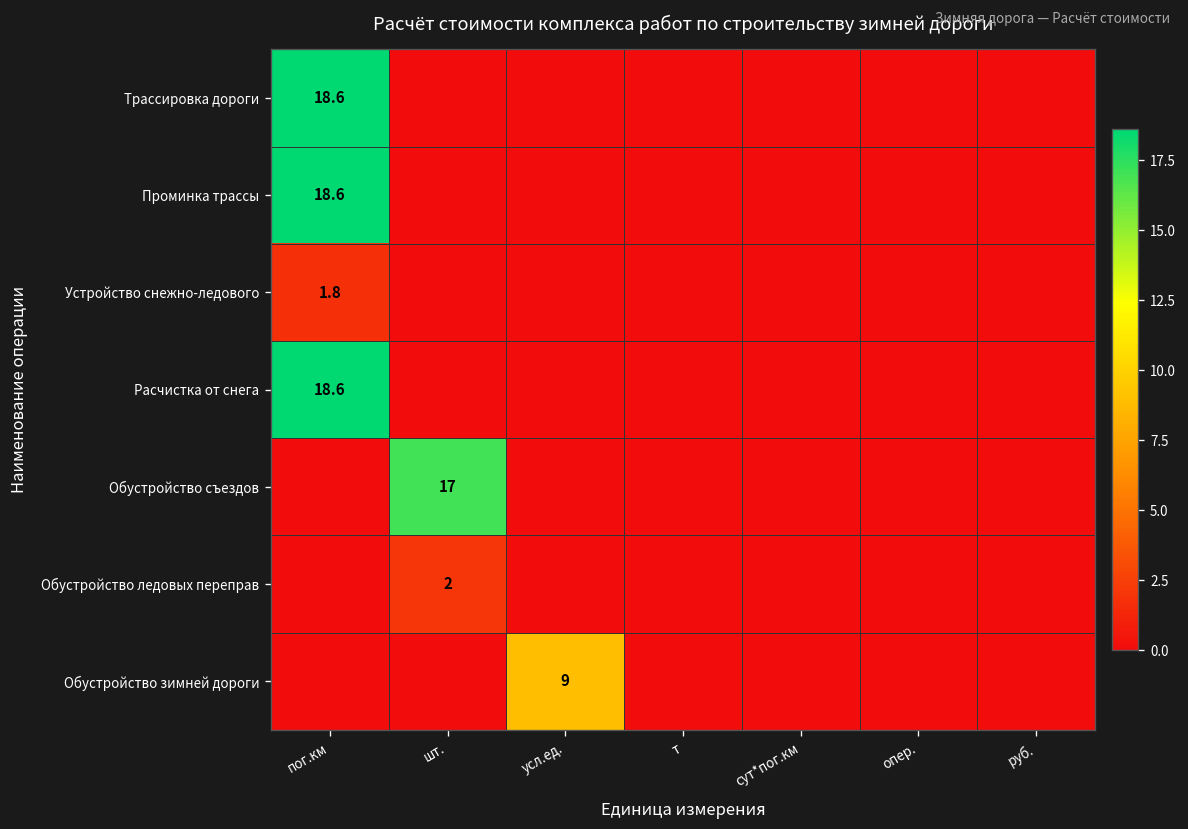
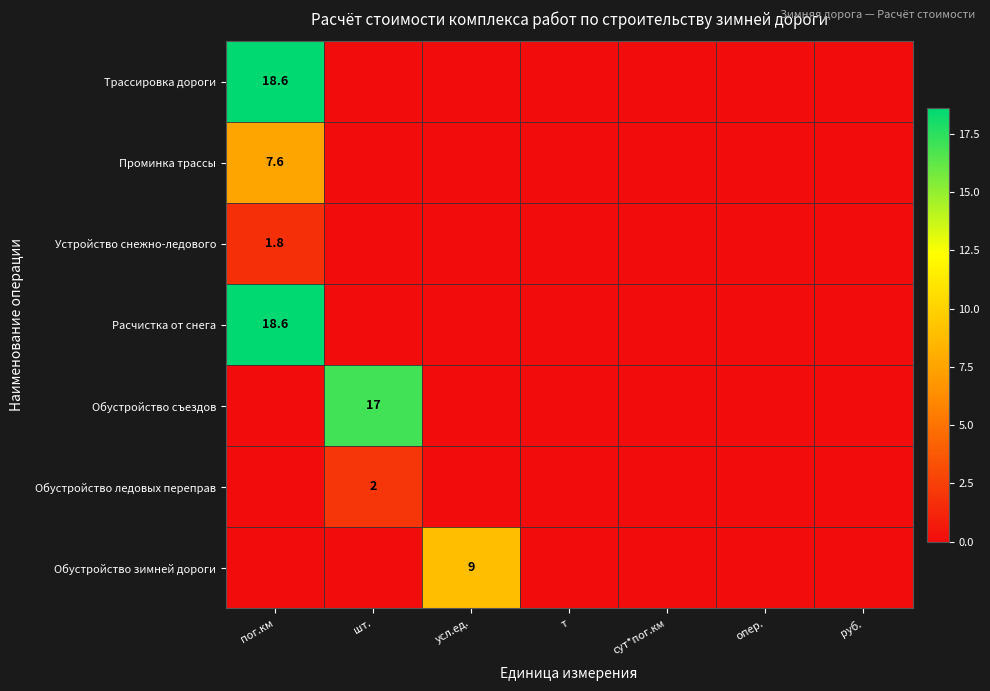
  {
    "Трассировка дороги": {
      "пог.км": 18.6
    },
    "Проминка трассы": {
-     "пог.км": 18.6
+     "пог.км": 7.6
    },
    "Устройство снежно-ледового": {
      "пог.км": 1.8
    },
    "Расчистка от снега": {
      "пог.км": 18.6
    },
    "Обустройство съездов": {
      "шт.": 17
    },
    "Обустройство ледовых переправ": {
      "шт.": 2
    },
    "Обустройство зимней дороги": {
      "усл.ед.": 9
    }
  }
